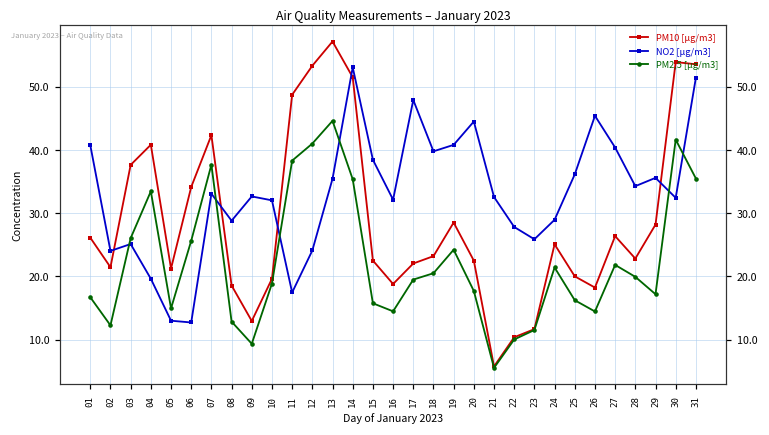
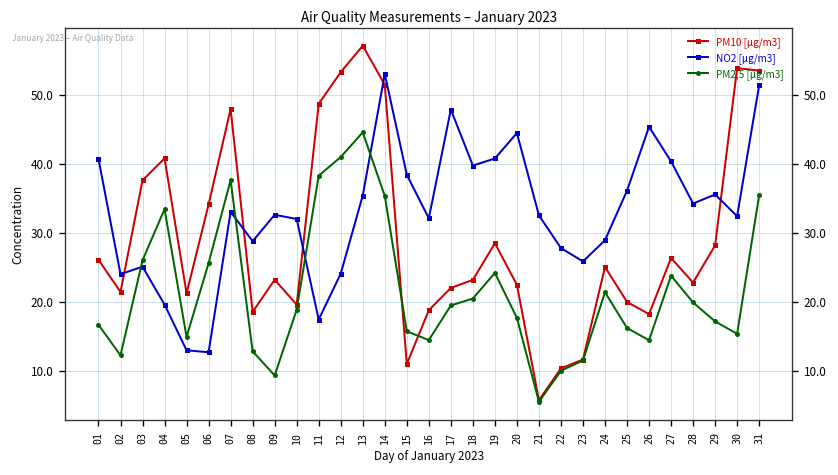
  {
    "PM10 [µg/m3]": {
      "01": 26,
      "02": 21,
      "03": 38,
      "04": 41,
      "05": 21,
      "06": 34,
-     "07": 42,
+     "07": 48,
      "08": 19,
-     "09": 13,
+     "09": 23,
      "10": 20,
      "11": 49,
      "12": 53,
      "13": 57,
      "14": 51,
-     "15": 23,
+     "15": 11,
      "16": 19,
      "17": 22,
      "18": 23,
      "19": 29,
      "20": 22,
      "24": 25,
      "25": 20,
      "26": 18,
      "27": 26,
      "28": 23,
      "29": 28,
      "30": 54,
      "31": 54
    },
    "NO2 [µg/m3]": {
      "01": 41,
      "02": 24,
      "03": 25,
      "04": 20,
      "05": 13,
      "06": 13,
      "07": 33,
      "08": 29,
      "09": 33,
      "10": 32,
      "11": 17,
      "12": 24,
      "13": 35,
      "14": 53,
      "15": 38,
      "16": 32,
      "17": 48,
      "18": 40,
      "19": 41,
      "20": 44,
      "21": 33,
      "22": 28,
      "23": 26,
      "24": 29,
      "25": 36,
      "26": 45,
      "27": 40,
      "28": 34,
      "29": 36,
      "30": 32,
      "31": 51
    },
    "PM2,5 [µg/m3]": {
      "01": 17,
      "02": 12,
      "03": 26,
      "04": 33,
      "05": 15,
      "06": 26,
      "07": 38,
      "08": 13,
      "09": 9,
      "10": 19,
      "11": 38,
      "12": 41,
      "13": 45,
      "14": 35,
      "15": 16,
      "16": 14,
      "17": 19,
      "18": 20,
      "19": 24,
      "20": 18,
      "24": 21,
      "25": 16,
      "26": 14,
-     "27": 22,
+     "27": 24,
      "28": 20,
      "29": 17,
-     "30": 42,
+     "30": 15,
      "31": 35
    }
  }
